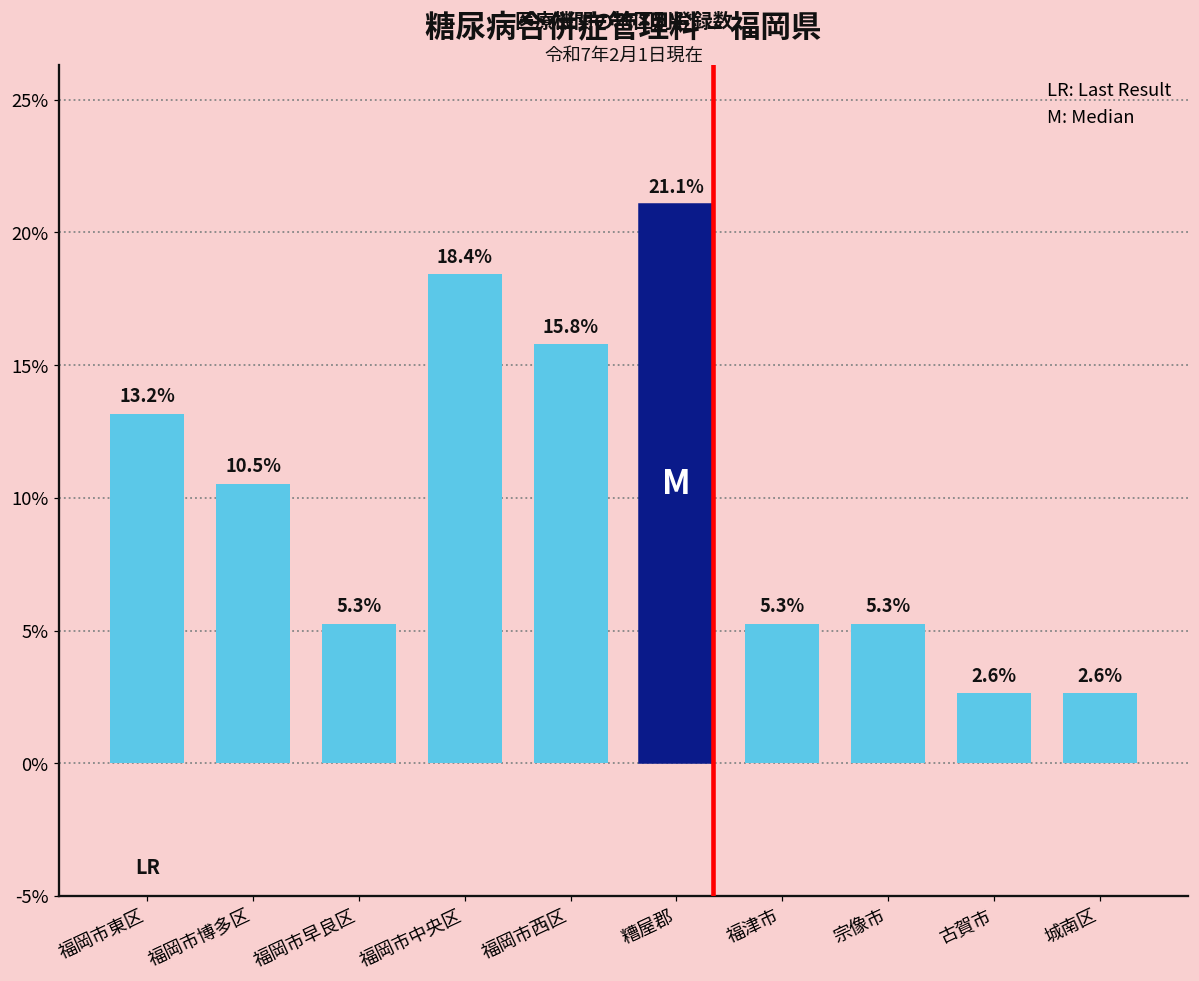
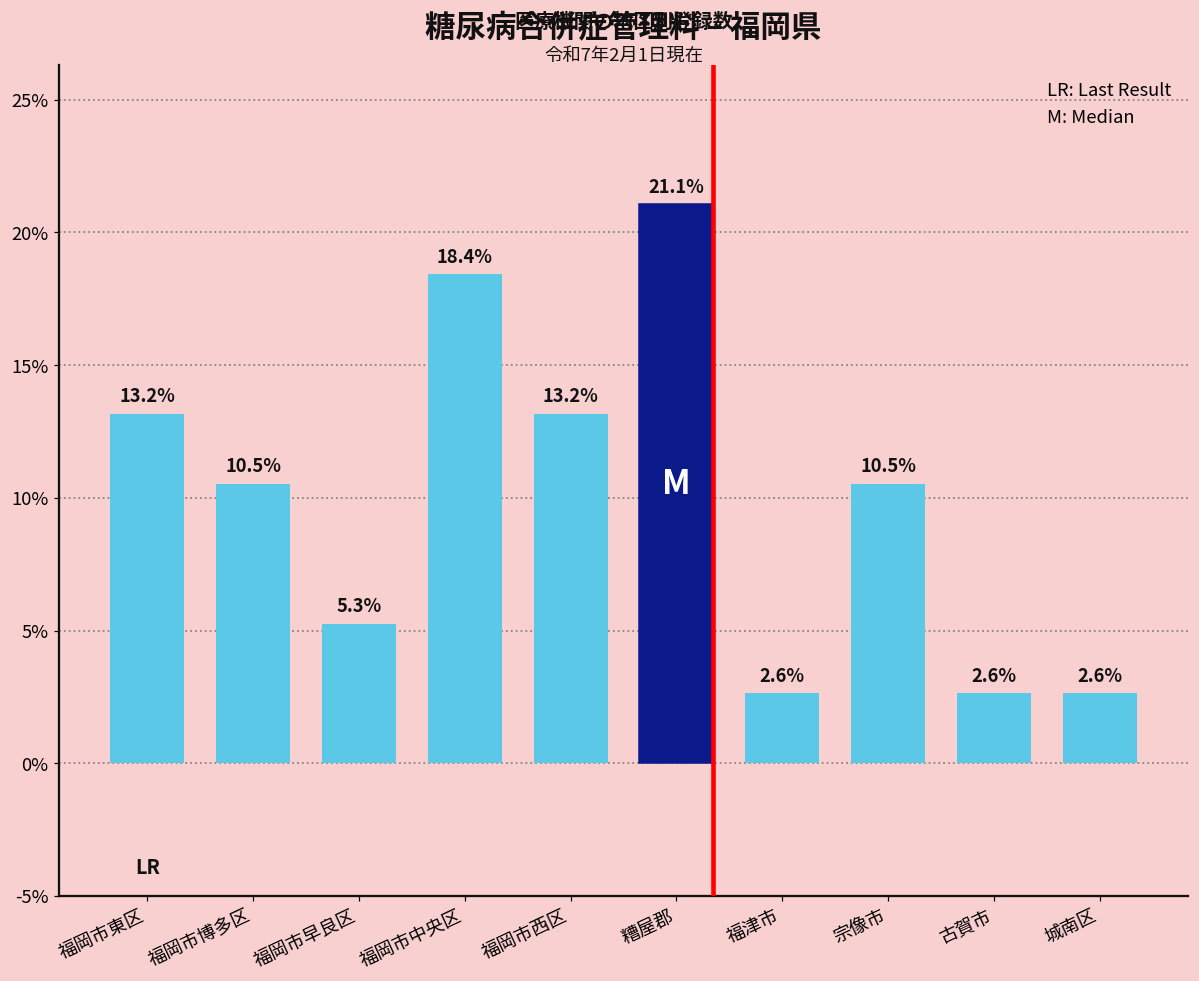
  {
    "福岡市東区": "13.2%",
    "福岡市博多区": "10.5%",
    "福岡市早良区": "5.3%",
    "福岡市中央区": "18.4%",
-   "福岡市西区": "15.8%",
+   "福岡市西区": "13.2%",
    "糟屋郡": "21.1%",
-   "福津市": "5.3%",
-   "宗像市": "5.3%",
+   "福津市": "2.6%",
+   "宗像市": "10.5%",
    "古賀市": "2.6%",
    "城南区": "2.6%"
  }
